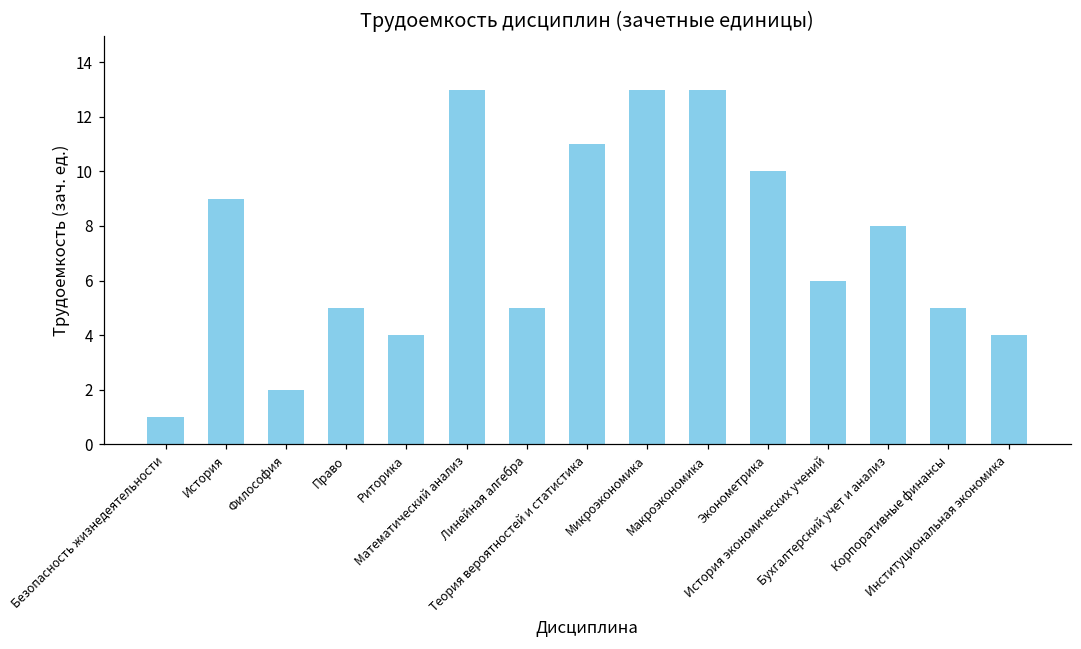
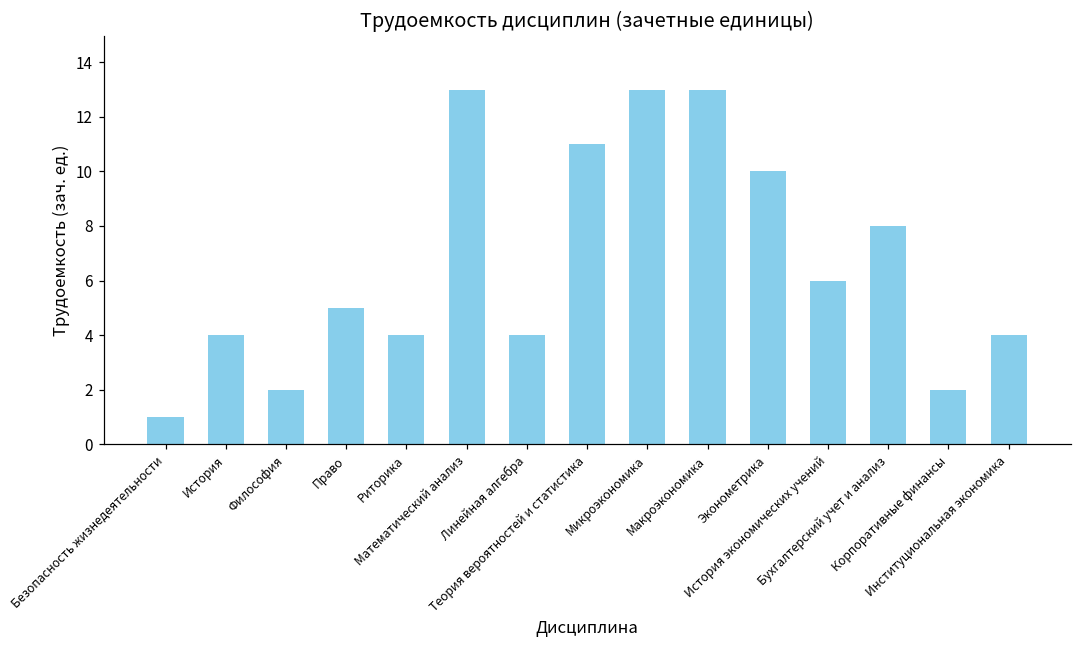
  {
    "Безопасность жизнедеятельности": 1,
-   "История": 9,
+   "История": 4,
    "Философия": 2,
    "Право": 5,
    "Риторика": 4,
    "Математический анализ": 13,
-   "Линейная алгебра": 5,
+   "Линейная алгебра": 4,
    "Теория вероятностей и статистика": 11,
    "Микроэкономика": 13,
    "Макроэкономика": 13,
    "Эконометрика": 10,
    "История экономических учений": 6,
    "Бухгалтерский учет и анализ": 8,
-   "Корпоративные финансы": 5,
+   "Корпоративные финансы": 2,
    "Институциональная экономика": 4
  }
